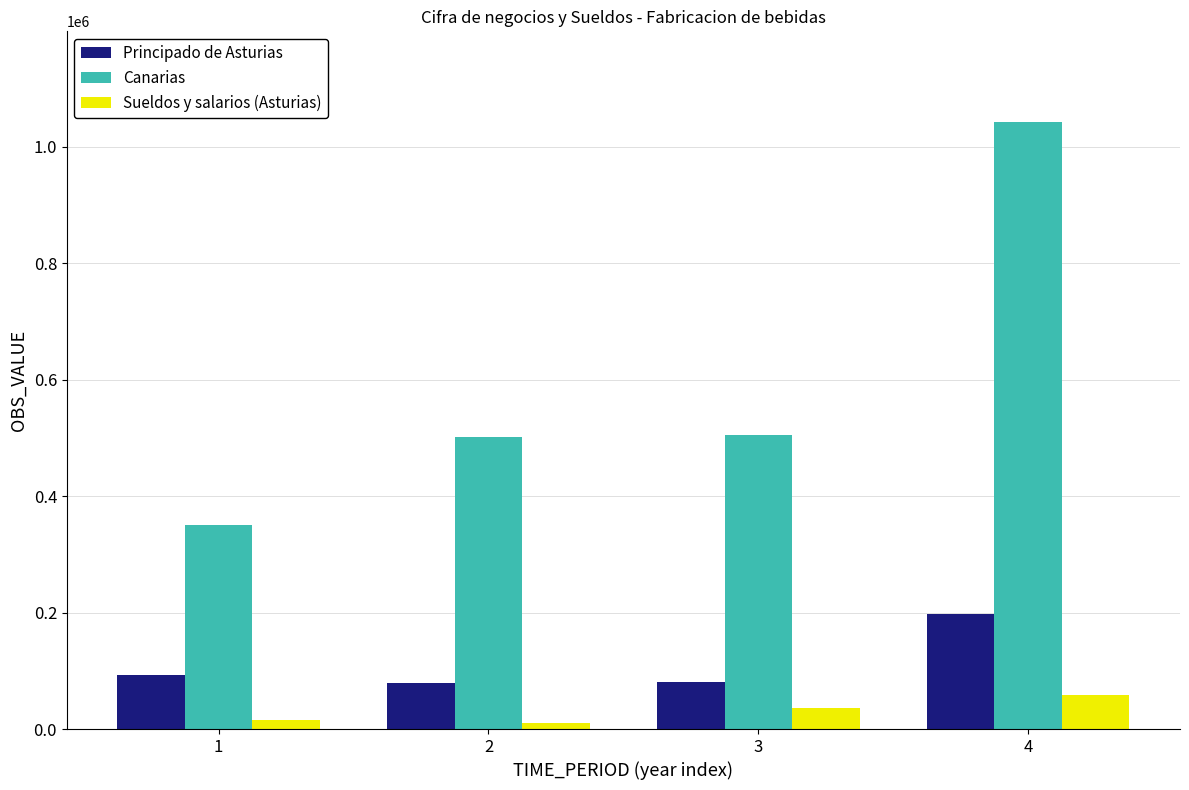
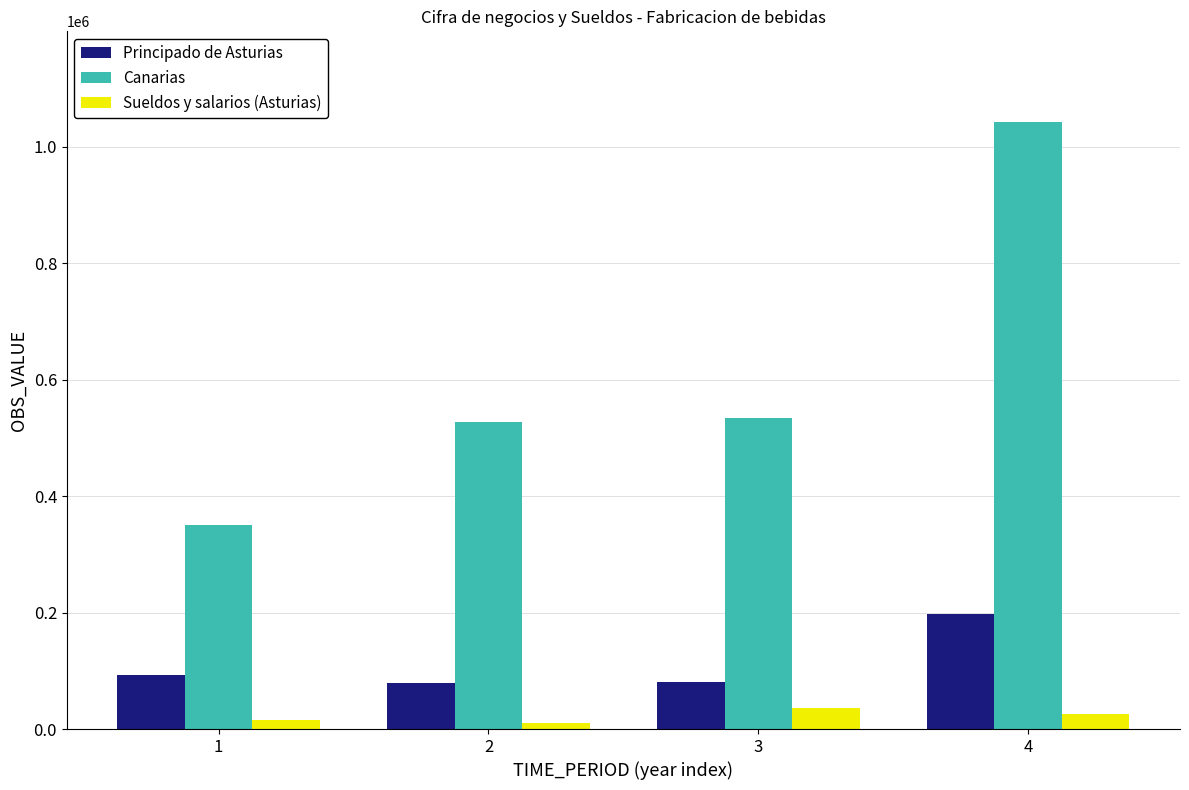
  {
    "Principado de Asturias": {
      "1": 90000,
      "2": 80000,
      "3": 80000,
      "4": 200000
    },
    "Canarias": {
      "1": 350000,
-     "2": 500000,
-     "3": 500000,
+     "2": 530000,
+     "3": 530000,
      "4": 1040000
    },
    "Sueldos y salarios (Asturias)": {
      "1": 20000,
      "2": 10000,
      "3": 40000,
-     "4": 60000
+     "4": 30000
    }
  }
